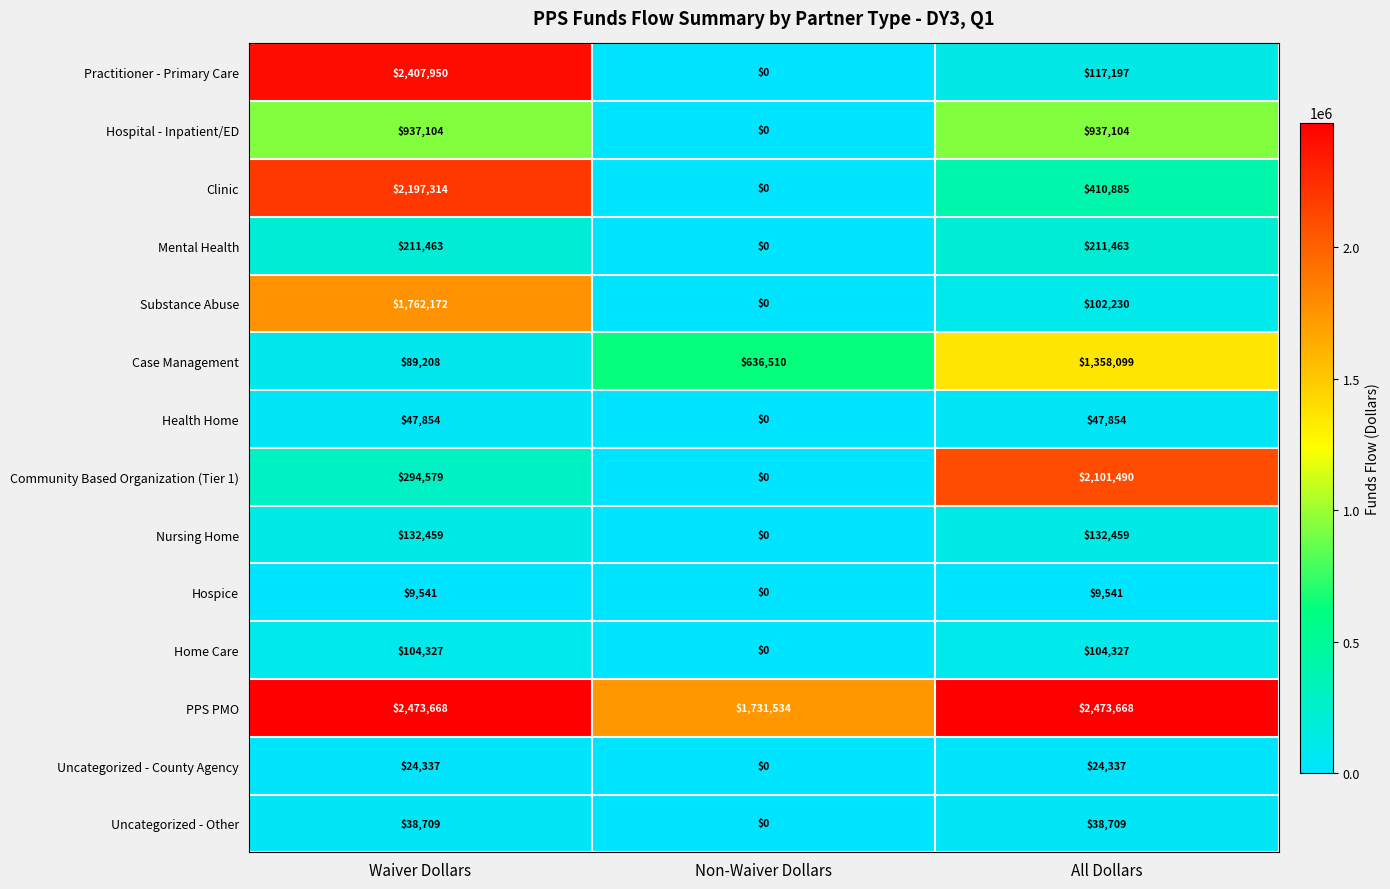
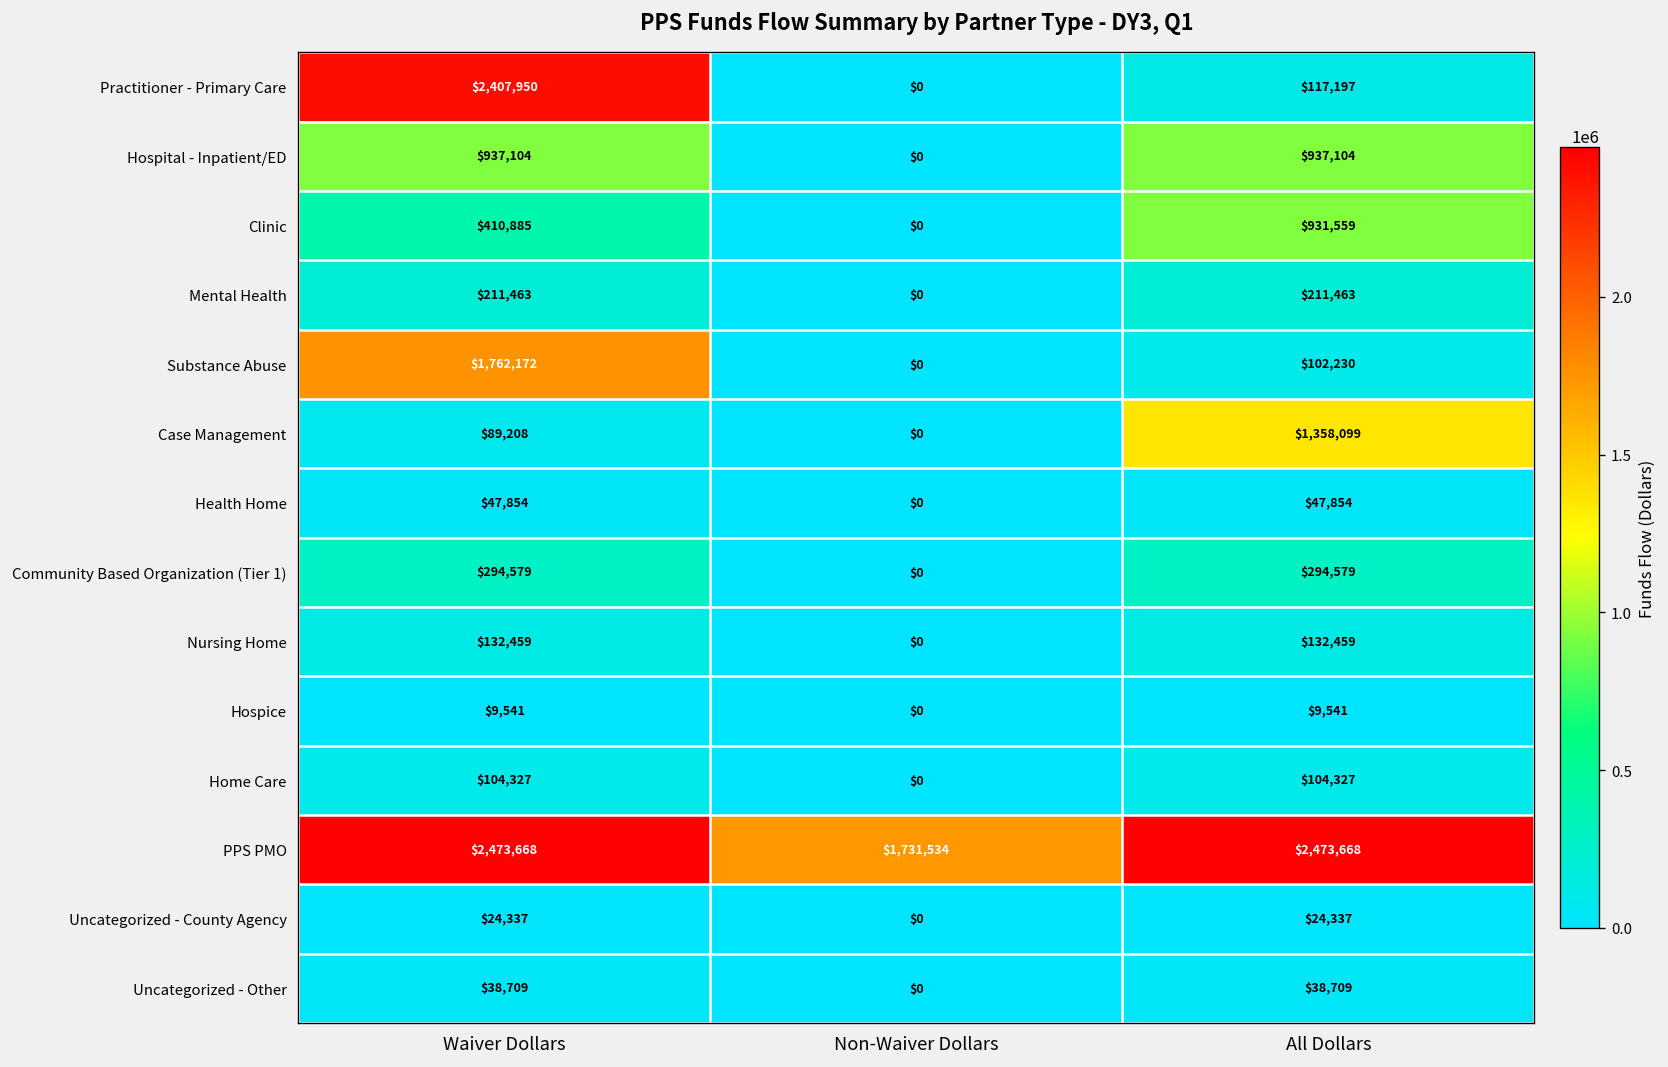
  {
    "Practitioner - Primary Care": {
      "Waiver Dollars": "$2,407,950",
      "Non-Waiver Dollars": "$0",
      "All Dollars": "$117,197"
    },
    "Hospital - Inpatient/ED": {
      "Waiver Dollars": "$937,104",
      "Non-Waiver Dollars": "$0",
      "All Dollars": "$937,104"
    },
    "Clinic": {
-     "Waiver Dollars": "$2,197,314",
+     "Waiver Dollars": "$410,885",
      "Non-Waiver Dollars": "$0",
-     "All Dollars": "$410,885"
+     "All Dollars": "$931,559"
    },
    "Mental Health": {
      "Waiver Dollars": "$211,463",
      "Non-Waiver Dollars": "$0",
      "All Dollars": "$211,463"
    },
    "Substance Abuse": {
      "Waiver Dollars": "$1,762,172",
      "Non-Waiver Dollars": "$0",
      "All Dollars": "$102,230"
    },
    "Case Management": {
      "Waiver Dollars": "$89,208",
-     "Non-Waiver Dollars": "$636,510",
+     "Non-Waiver Dollars": "$0",
      "All Dollars": "$1,358,099"
    },
    "Health Home": {
      "Waiver Dollars": "$47,854",
      "Non-Waiver Dollars": "$0",
      "All Dollars": "$47,854"
    },
    "Community Based Organization (Tier 1)": {
      "Waiver Dollars": "$294,579",
      "Non-Waiver Dollars": "$0",
-     "All Dollars": "$2,101,490"
+     "All Dollars": "$294,579"
    },
    "Nursing Home": {
      "Waiver Dollars": "$132,459",
      "Non-Waiver Dollars": "$0",
      "All Dollars": "$132,459"
    },
    "Hospice": {
      "Waiver Dollars": "$9,541",
      "Non-Waiver Dollars": "$0",
      "All Dollars": "$9,541"
    },
    "Home Care": {
      "Waiver Dollars": "$104,327",
      "Non-Waiver Dollars": "$0",
      "All Dollars": "$104,327"
    },
    "PPS PMO": {
      "Waiver Dollars": "$2,473,668",
      "Non-Waiver Dollars": "$1,731,534",
      "All Dollars": "$2,473,668"
    },
    "Uncategorized - County Agency": {
      "Waiver Dollars": "$24,337",
      "Non-Waiver Dollars": "$0",
      "All Dollars": "$24,337"
    },
    "Uncategorized - Other": {
      "Waiver Dollars": "$38,709",
      "Non-Waiver Dollars": "$0",
      "All Dollars": "$38,709"
    }
  }
